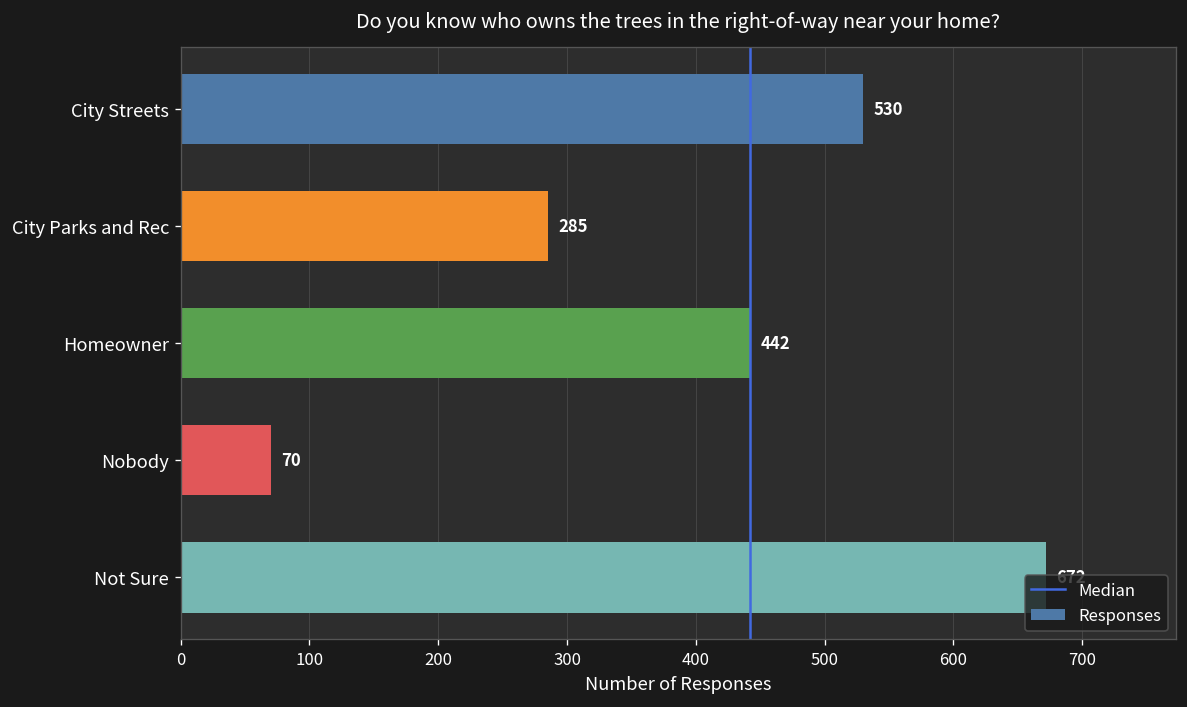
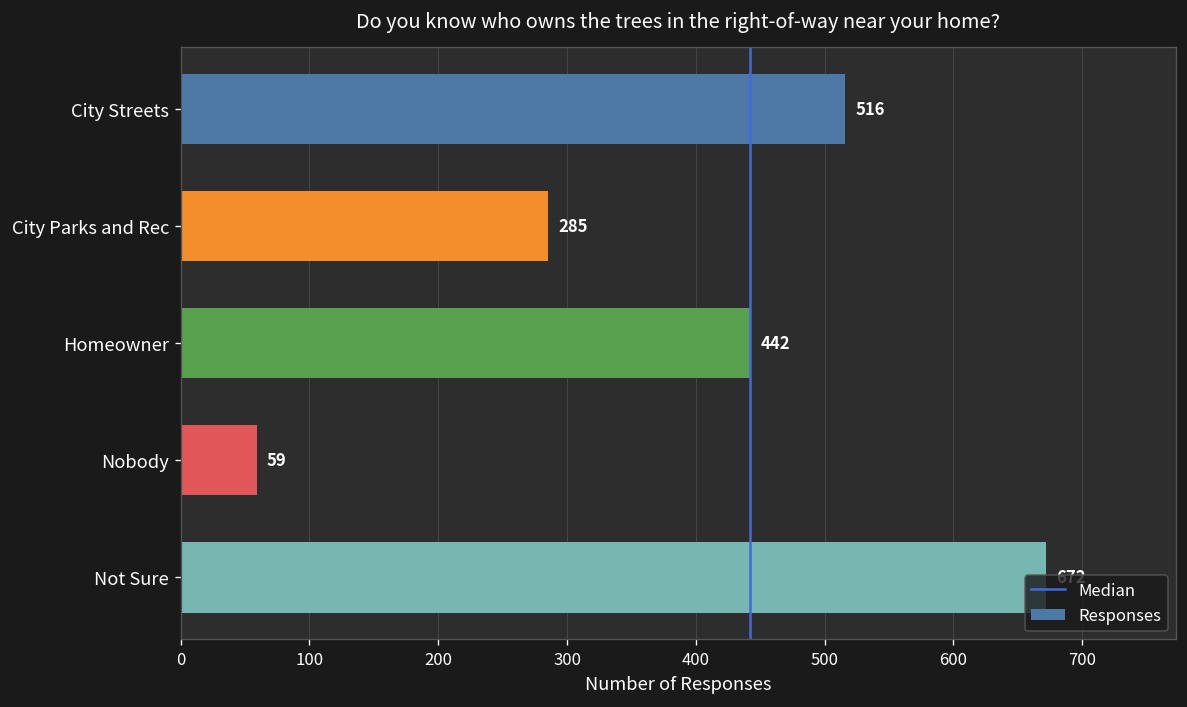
  {
-   "City Streets": 530,
+   "City Streets": 516,
    "City Parks and Rec": 285,
    "Homeowner": 442,
-   "Nobody": 70
+   "Nobody": 59
  }
